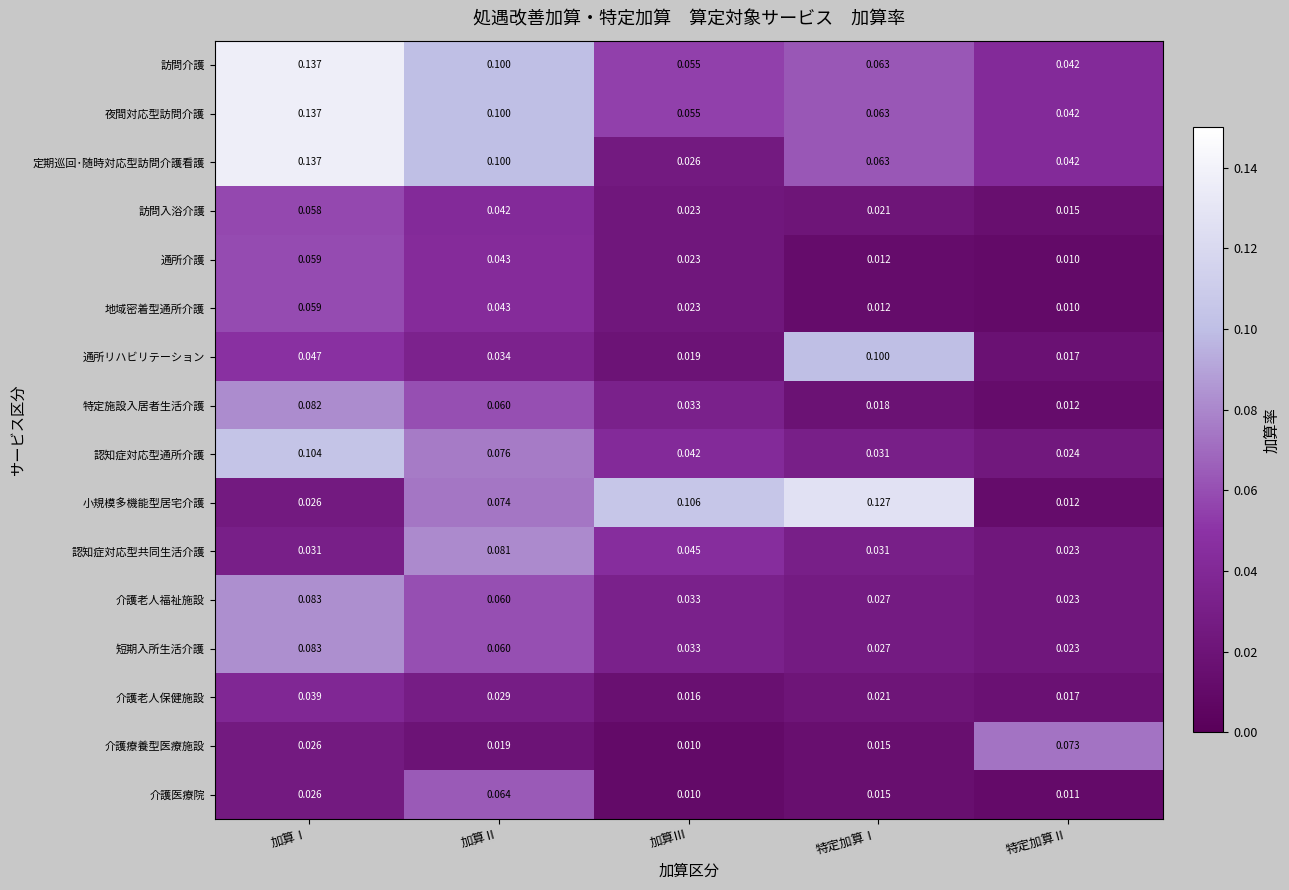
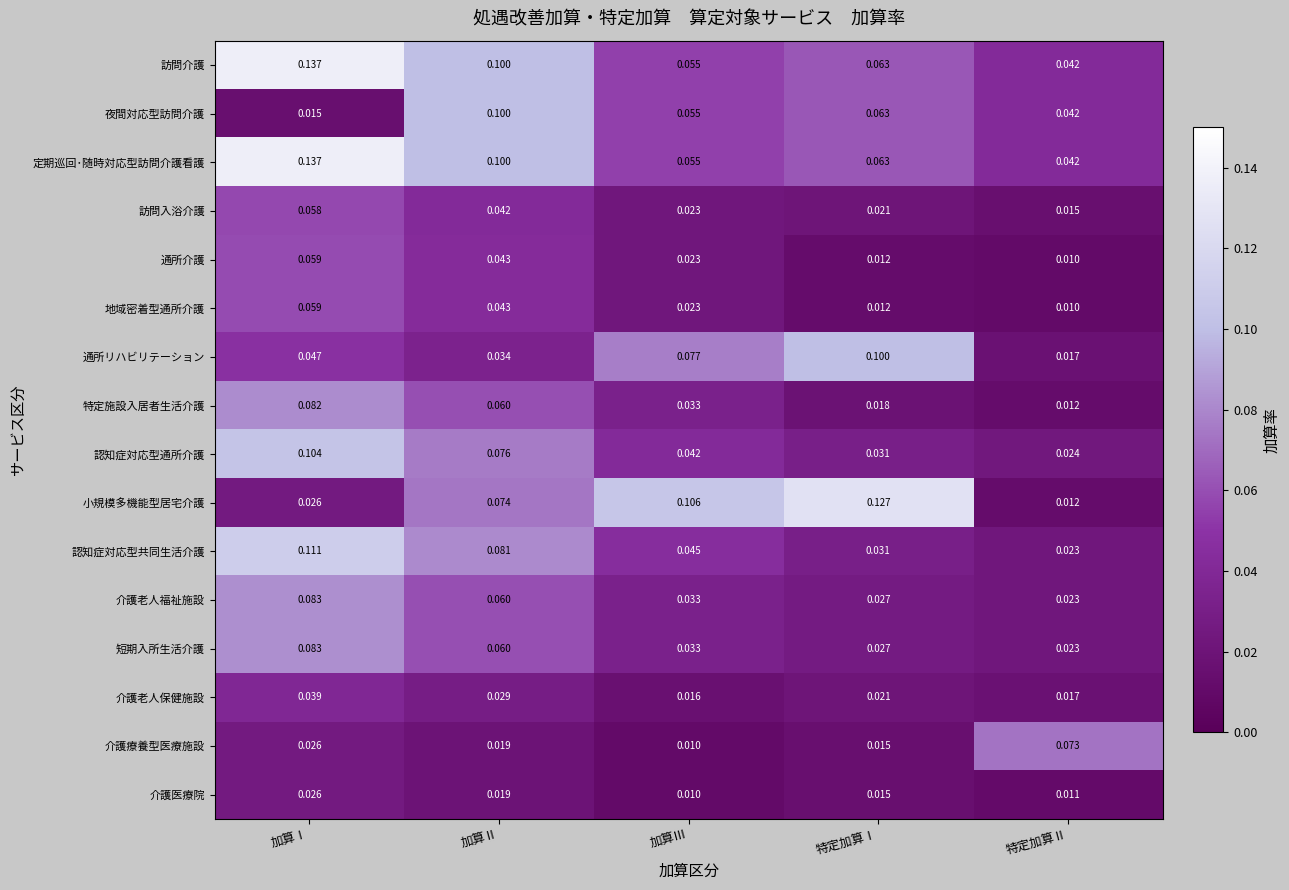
  {
    "訪問介護": {
      "加算Ⅰ": 0.137,
      "加算Ⅱ": 0.100,
      "加算Ⅲ": 0.055,
      "特定加算Ⅰ": 0.063,
      "特定加算Ⅱ": 0.042
    },
    "夜間対応型訪問介護": {
-     "加算Ⅰ": 0.137,
+     "加算Ⅰ": 0.015,
      "加算Ⅱ": 0.100,
      "加算Ⅲ": 0.055,
      "特定加算Ⅰ": 0.063,
      "特定加算Ⅱ": 0.042
    },
    "定期巡回･随時対応型訪問介護看護": {
      "加算Ⅰ": 0.137,
      "加算Ⅱ": 0.100,
-     "加算Ⅲ": 0.026,
+     "加算Ⅲ": 0.055,
      "特定加算Ⅰ": 0.063,
      "特定加算Ⅱ": 0.042
    },
    "訪問入浴介護": {
      "加算Ⅰ": 0.058,
      "加算Ⅱ": 0.042,
      "加算Ⅲ": 0.023,
      "特定加算Ⅰ": 0.021,
      "特定加算Ⅱ": 0.015
    },
    "通所介護": {
      "加算Ⅰ": 0.059,
      "加算Ⅱ": 0.043,
      "加算Ⅲ": 0.023,
      "特定加算Ⅰ": 0.012,
      "特定加算Ⅱ": 0.010
    },
    "地域密着型通所介護": {
      "加算Ⅰ": 0.059,
      "加算Ⅱ": 0.043,
      "加算Ⅲ": 0.023,
      "特定加算Ⅰ": 0.012,
      "特定加算Ⅱ": 0.010
    },
    "通所リハビリテーション": {
      "加算Ⅰ": 0.047,
      "加算Ⅱ": 0.034,
-     "加算Ⅲ": 0.019,
+     "加算Ⅲ": 0.077,
      "特定加算Ⅰ": 0.100,
      "特定加算Ⅱ": 0.017
    },
    "特定施設入居者生活介護": {
      "加算Ⅰ": 0.082,
      "加算Ⅱ": 0.060,
      "加算Ⅲ": 0.033,
      "特定加算Ⅰ": 0.018,
      "特定加算Ⅱ": 0.012
    },
    "認知症対応型通所介護": {
      "加算Ⅰ": 0.104,
      "加算Ⅱ": 0.076,
      "加算Ⅲ": 0.042,
      "特定加算Ⅰ": 0.031,
      "特定加算Ⅱ": 0.024
    },
    "小規模多機能型居宅介護": {
      "加算Ⅰ": 0.026,
      "加算Ⅱ": 0.074,
      "加算Ⅲ": 0.106,
      "特定加算Ⅰ": 0.127,
      "特定加算Ⅱ": 0.012
    },
    "認知症対応型共同生活介護": {
-     "加算Ⅰ": 0.031,
+     "加算Ⅰ": 0.111,
      "加算Ⅱ": 0.081,
      "加算Ⅲ": 0.045,
      "特定加算Ⅰ": 0.031,
      "特定加算Ⅱ": 0.023
    },
    "介護老人福祉施設": {
      "加算Ⅰ": 0.083,
      "加算Ⅱ": 0.060,
      "加算Ⅲ": 0.033,
      "特定加算Ⅰ": 0.027,
      "特定加算Ⅱ": 0.023
    },
    "短期入所生活介護": {
      "加算Ⅰ": 0.083,
      "加算Ⅱ": 0.060,
      "加算Ⅲ": 0.033,
      "特定加算Ⅰ": 0.027,
      "特定加算Ⅱ": 0.023
    },
    "介護老人保健施設": {
      "加算Ⅰ": 0.039,
      "加算Ⅱ": 0.029,
      "加算Ⅲ": 0.016,
      "特定加算Ⅰ": 0.021,
      "特定加算Ⅱ": 0.017
    },
    "介護療養型医療施設": {
      "加算Ⅰ": 0.026,
      "加算Ⅱ": 0.019,
      "加算Ⅲ": 0.010,
      "特定加算Ⅰ": 0.015,
      "特定加算Ⅱ": 0.073
    },
    "介護医療院": {
      "加算Ⅰ": 0.026,
-     "加算Ⅱ": 0.064,
+     "加算Ⅱ": 0.019,
      "加算Ⅲ": 0.010,
      "特定加算Ⅰ": 0.015,
      "特定加算Ⅱ": 0.011
    }
  }
